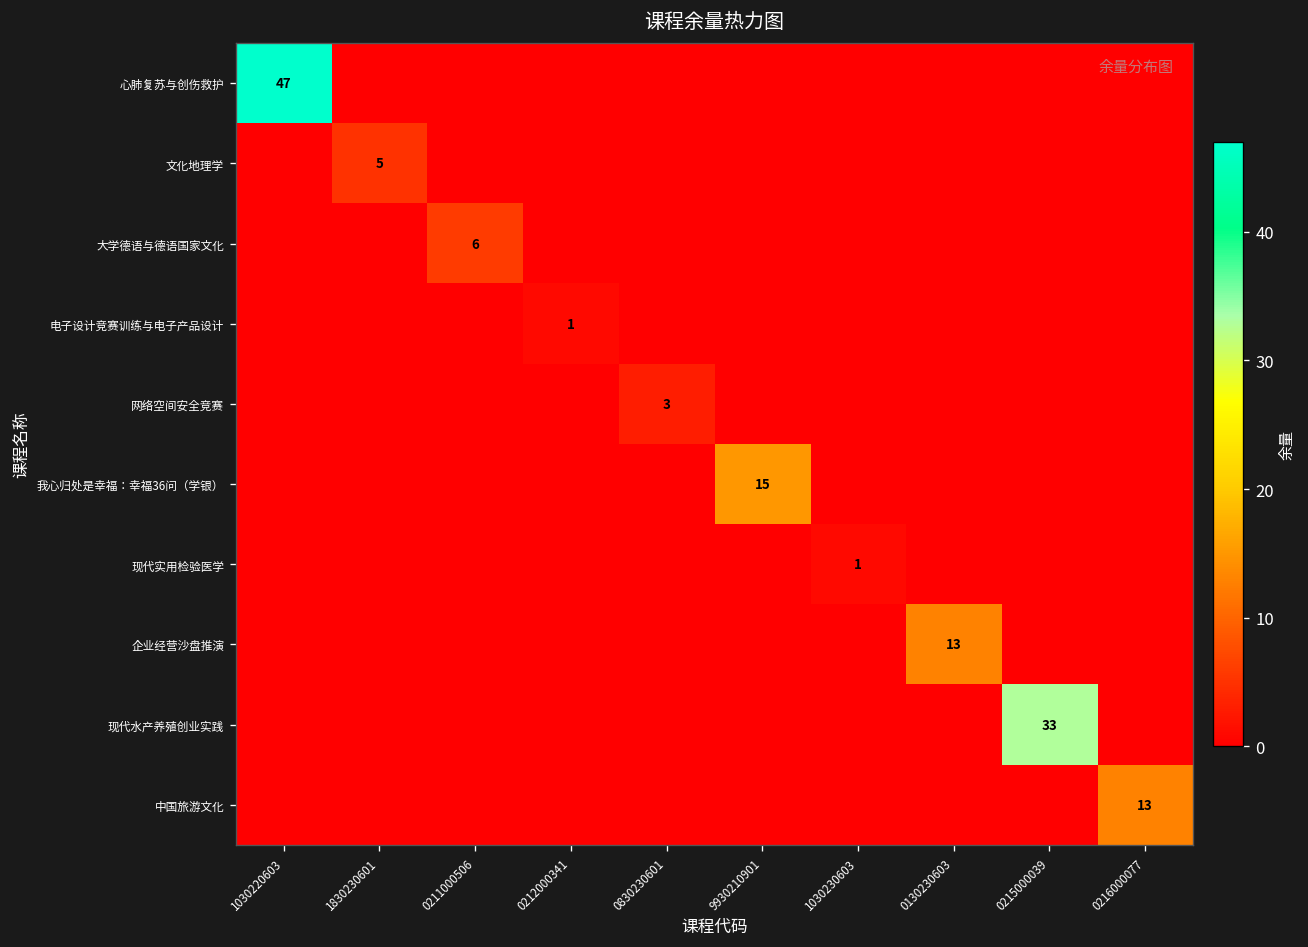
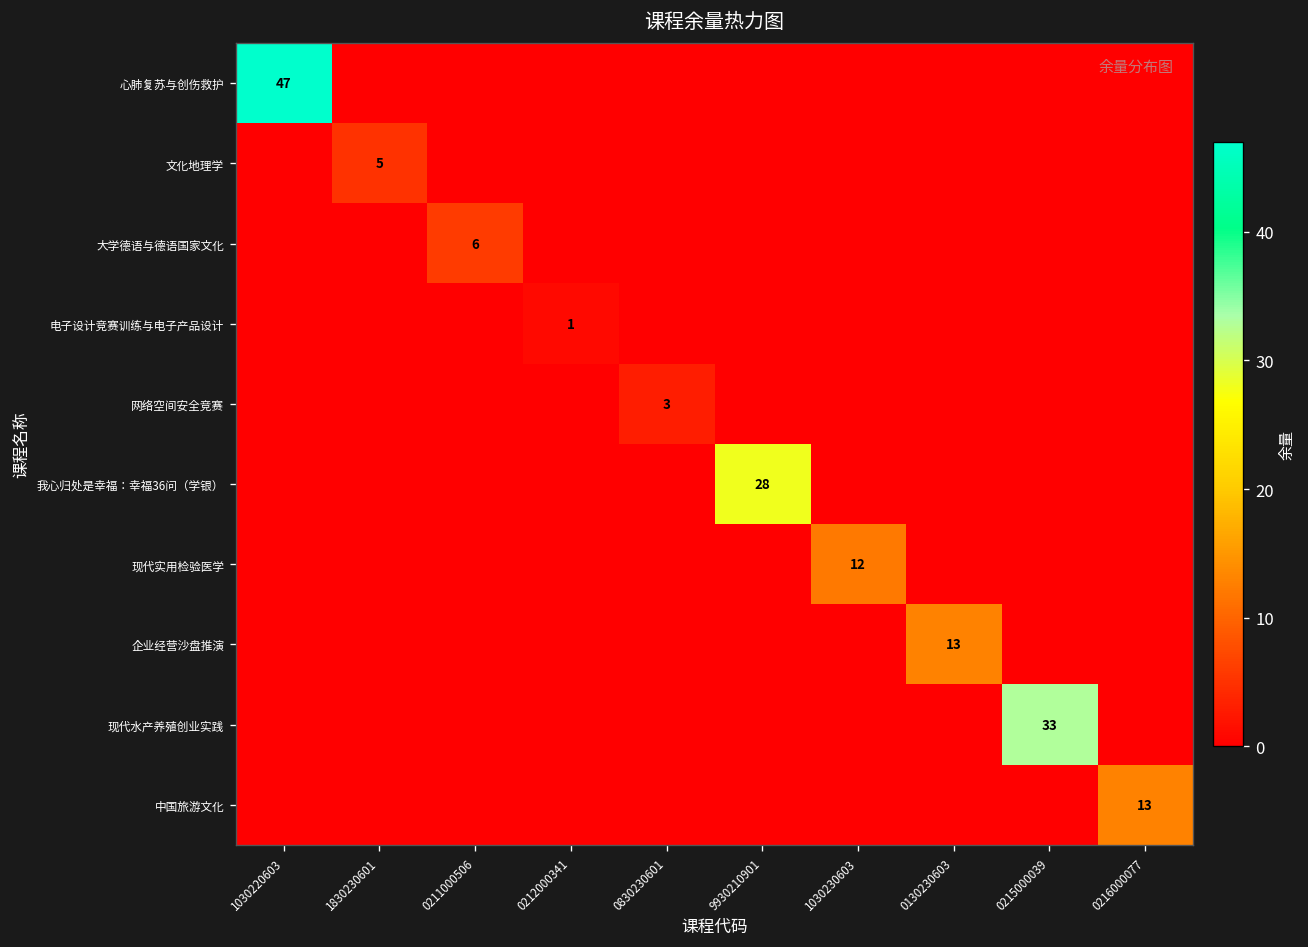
  {
    "心肺复苏与创伤救护": {
      "1030220603": 47
    },
    "文化地理学": {
      "1830230601": 5
    },
    "大学德语与德语国家文化": {
      "0211000506": 6
    },
    "电子设计竞赛训练与电子产品设计": {
      "0212000341": 1
    },
    "网络空间安全竞赛": {
      "0830230601": 3
    },
    "我心归处是幸福：幸福36问（学银）": {
-     "9930210901": 15
+     "9930210901": 28
    },
    "现代实用检验医学": {
-     "1030230603": 1
+     "1030230603": 12
    },
    "企业经营沙盘推演": {
      "0130230603": 13
    },
    "现代水产养殖创业实践": {
      "0215000039": 33
    },
    "中国旅游文化": {
      "0216000077": 13
    }
  }
